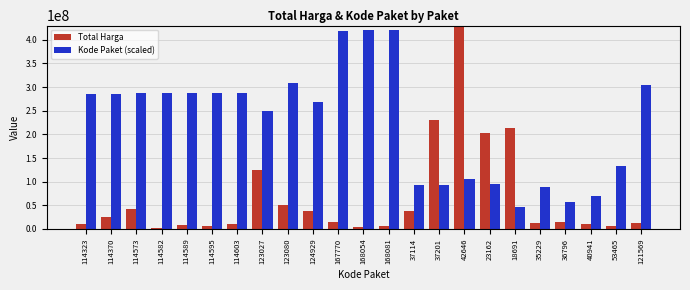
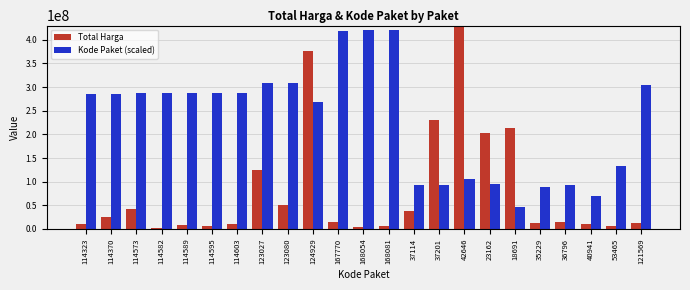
  {
    "Total Harga": {
      "114323": 10000000,
      "114370": 30000000,
      "114573": 40000000,
      "114589": 10000000,
      "114595": 10000000,
      "114603": 10000000,
      "123027": 120000000,
      "123080": 50000000,
-     "124929": 40000000,
+     "124929": 380000000,
      "167770": 20000000,
      "168081": 10000000,
      "37114": 40000000,
      "37201": 230000000,
      "42646": 430000000,
      "23162": 200000000,
      "18691": 210000000,
      "35229": 10000000,
      "36796": 10000000,
      "40941": 10000000,
      "121569": 10000000
    },
    "Kode Paket (scaled)": {
      "114323": 290000000,
      "114370": 290000000,
      "114573": 290000000,
      "114582": 290000000,
      "114589": 290000000,
      "114595": 290000000,
      "114603": 290000000,
-     "123027": 250000000,
+     "123027": 310000000,
      "123080": 310000000,
      "124929": 270000000,
      "167770": 420000000,
      "168054": 420000000,
      "168081": 420000000,
      "37114": 90000000,
      "37201": 90000000,
      "42646": 110000000,
      "23162": 90000000,
      "18691": 50000000,
      "35229": 90000000,
-     "36796": 60000000,
+     "36796": 90000000,
      "40941": 70000000,
      "53465": 130000000,
      "121569": 300000000
    }
  }
